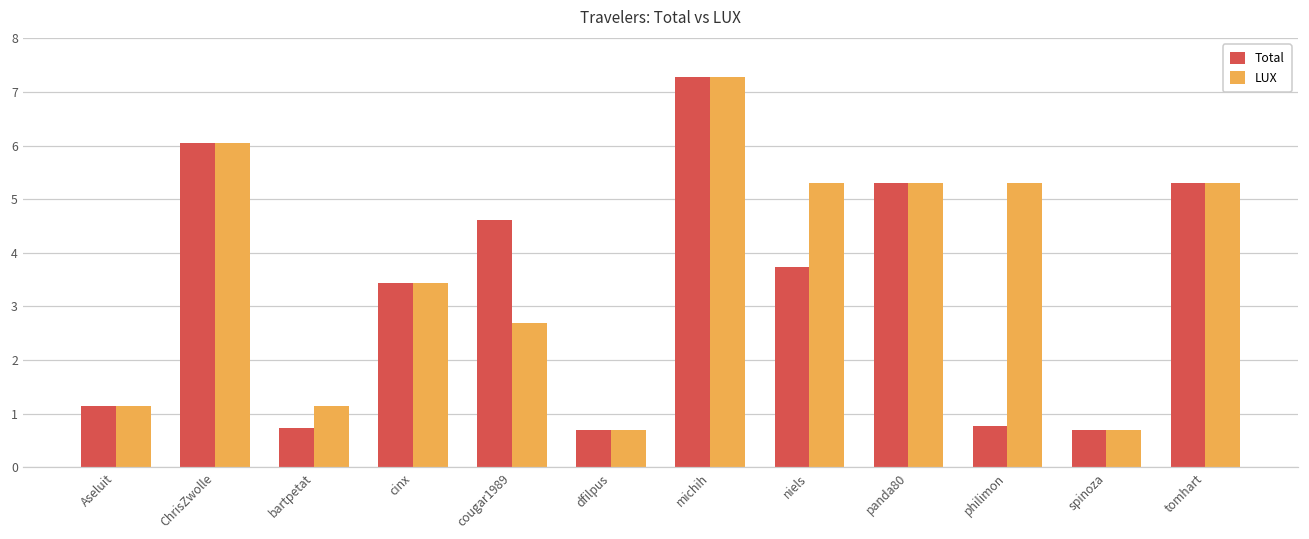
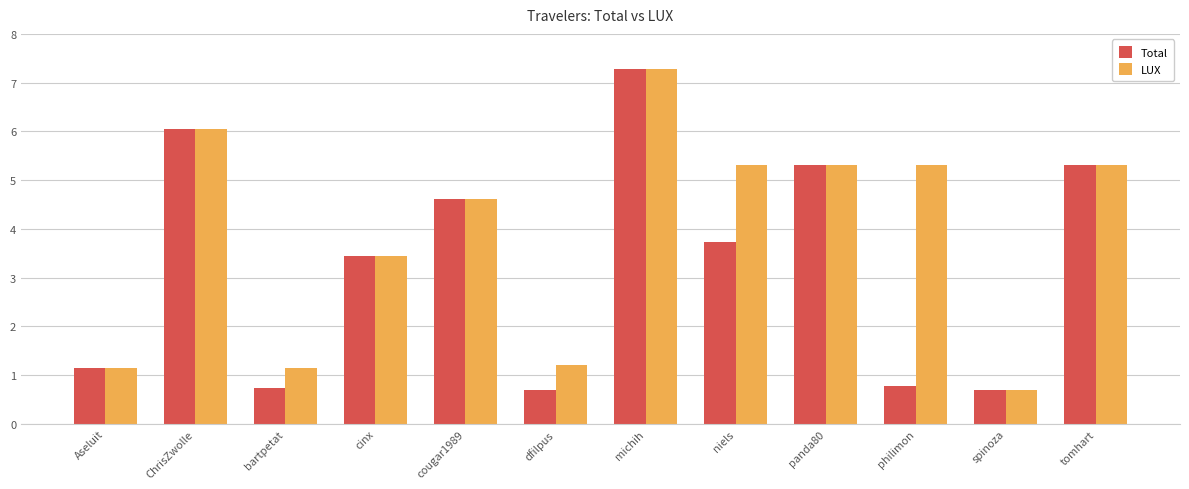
  {
    "Total": {
      "Aseluit": 1.1,
      "ChrisZwolle": 6.0,
      "bartpetat": 0.7,
      "cinx": 3.4,
      "cougar1989": 4.6,
      "dfilpus": 0.7,
      "michih": 7.3,
      "niels": 3.7,
      "panda80": 5.3,
      "philimon": 0.8,
      "spinoza": 0.7,
      "tomhart": 5.3
    },
    "LUX": {
      "Aseluit": 1.1,
      "ChrisZwolle": 6.0,
      "bartpetat": 1.1,
      "cinx": 3.4,
-     "cougar1989": 2.7,
-     "dfilpus": 0.7,
+     "cougar1989": 4.6,
+     "dfilpus": 1.2,
      "michih": 7.3,
      "niels": 5.3,
      "panda80": 5.3,
      "philimon": 5.3,
      "spinoza": 0.7,
      "tomhart": 5.3
    }
  }
